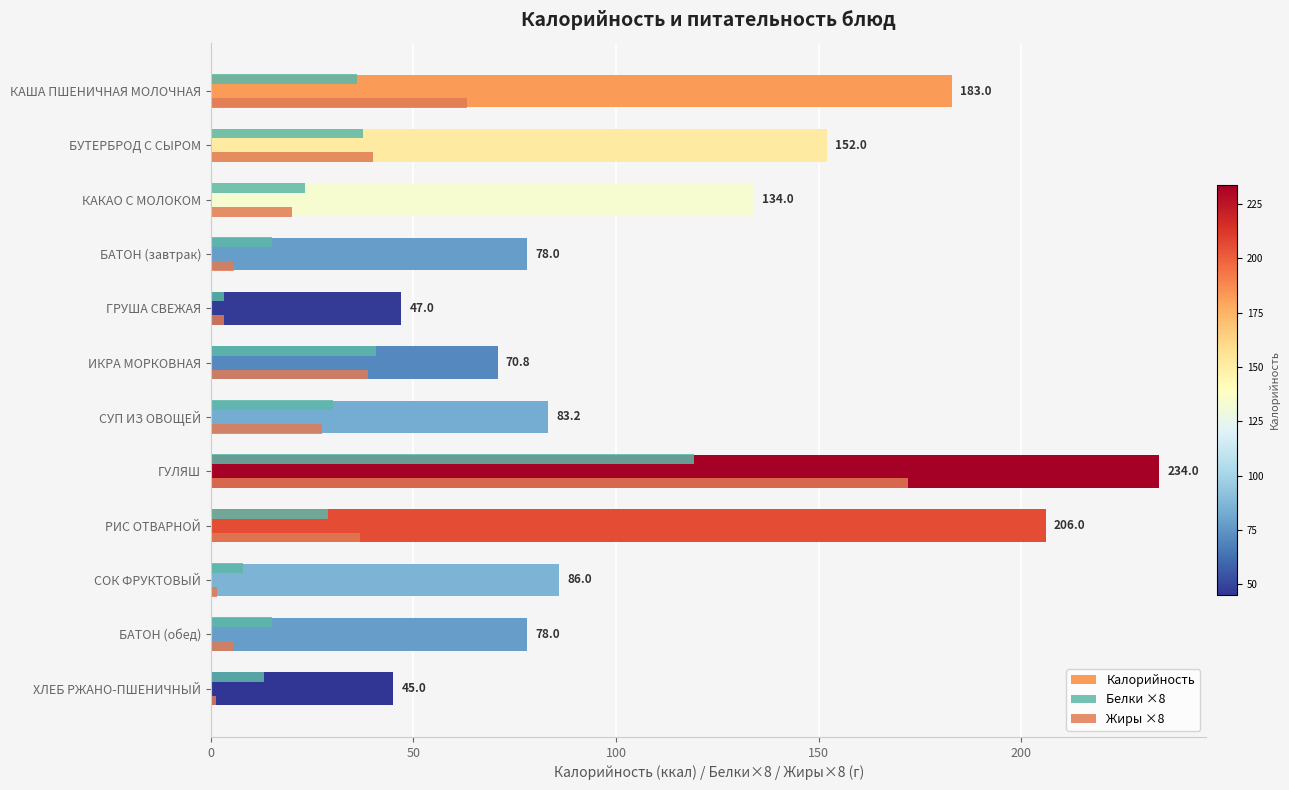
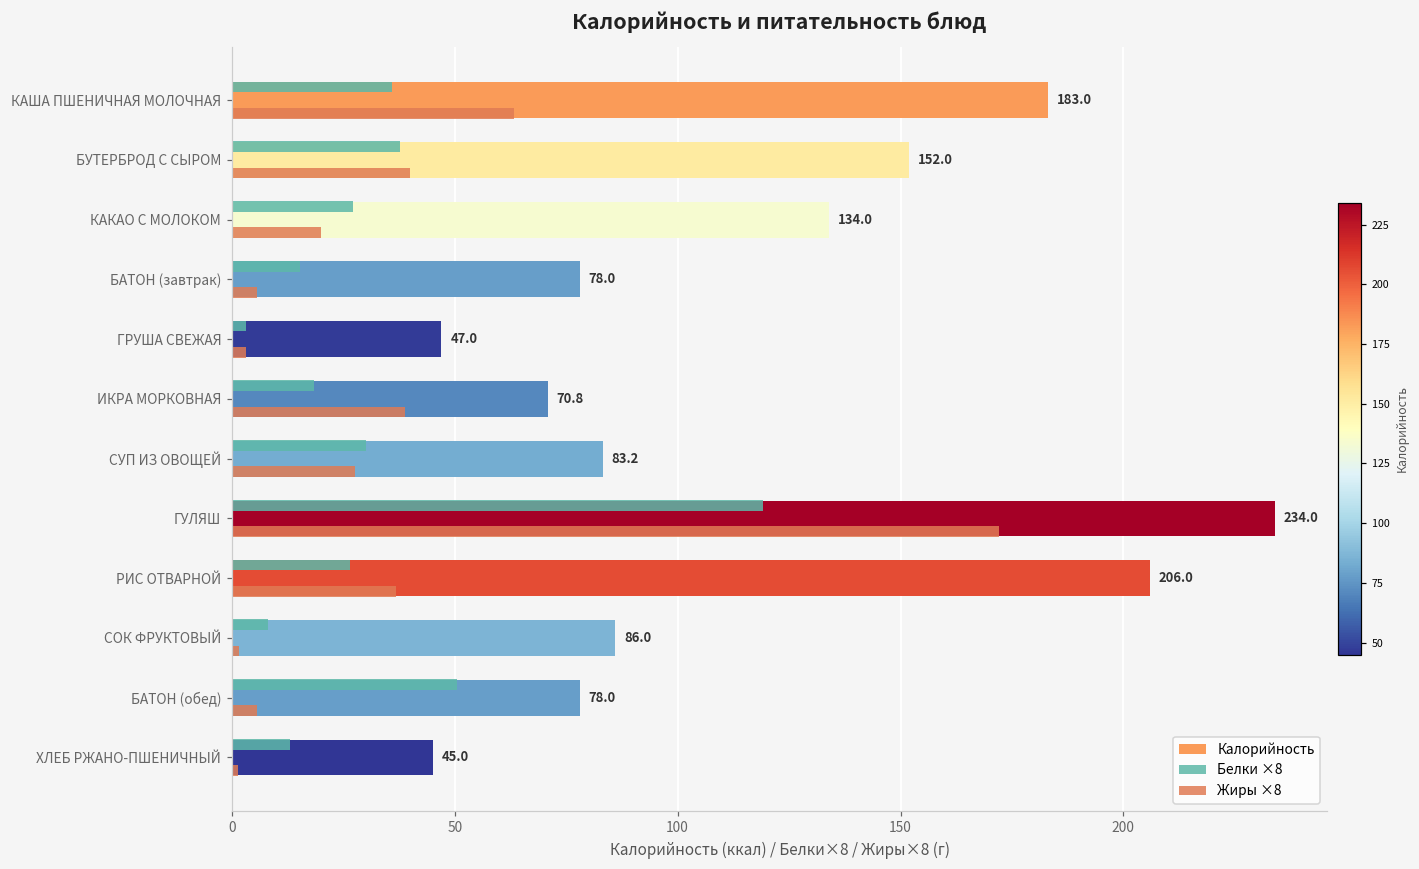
  {
    "Белки ×8": {
-     "КАКАО С МОЛОКОМ": 23,
-     "ИКРА МОРКОВНАЯ": 41,
-     "РИС ОТВАРНОЙ": 29,
-     "БАТОН (обед)": 15
+     "КАКАО С МОЛОКОМ": 27,
+     "ИКРА МОРКОВНАЯ": 18,
+     "РИС ОТВАРНОЙ": 26,
+     "БАТОН (обед)": 50
    }
  }
